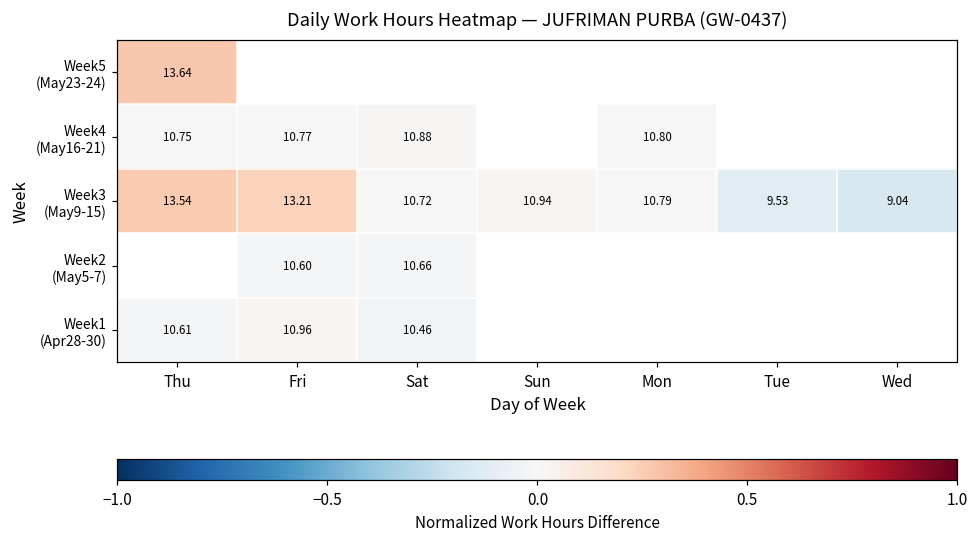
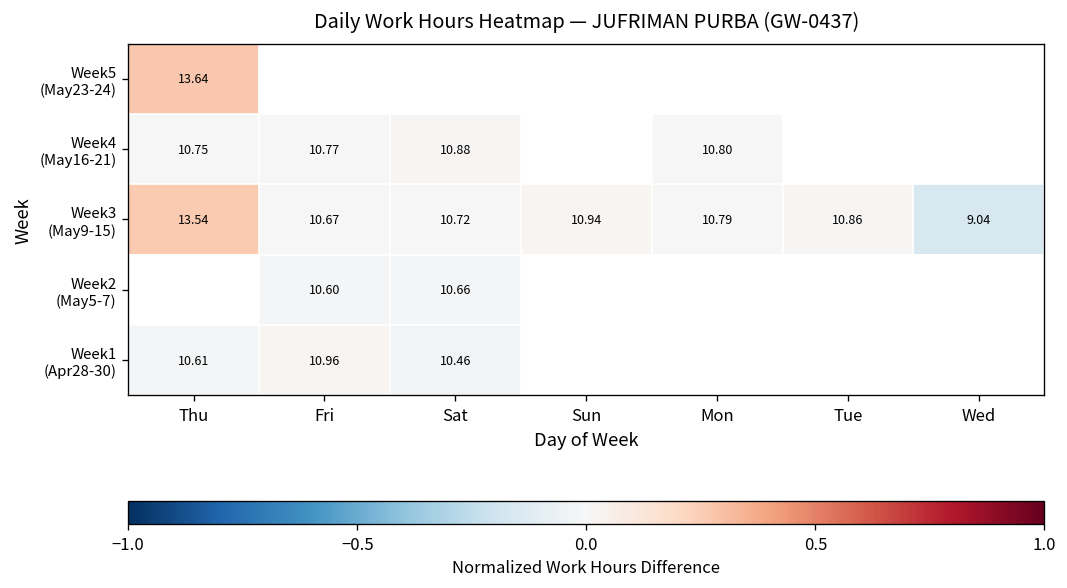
  {
    "Week5 (May23-24)": {
      "Thu": 13.64
    },
    "Week4 (May16-21)": {
      "Thu": 10.75,
      "Fri": 10.77,
      "Sat": 10.88,
      "Mon": 10.80
    },
    "Week3 (May9-15)": {
      "Thu": 13.54,
-     "Fri": 13.21,
+     "Fri": 10.67,
      "Sat": 10.72,
      "Sun": 10.94,
      "Mon": 10.79,
-     "Tue": 9.53,
+     "Tue": 10.86,
      "Wed": 9.04
    },
    "Week2 (May5-7)": {
      "Fri": 10.60,
      "Sat": 10.66
    },
    "Week1 (Apr28-30)": {
      "Thu": 10.61,
      "Fri": 10.96,
      "Sat": 10.46
    }
  }
